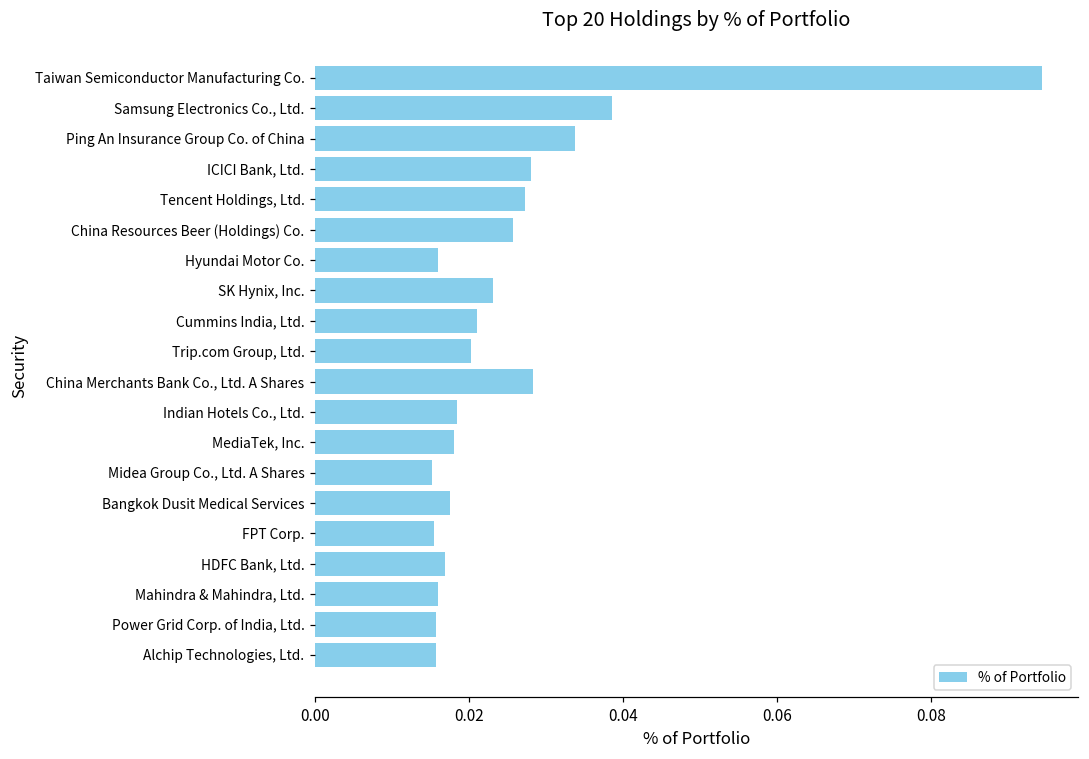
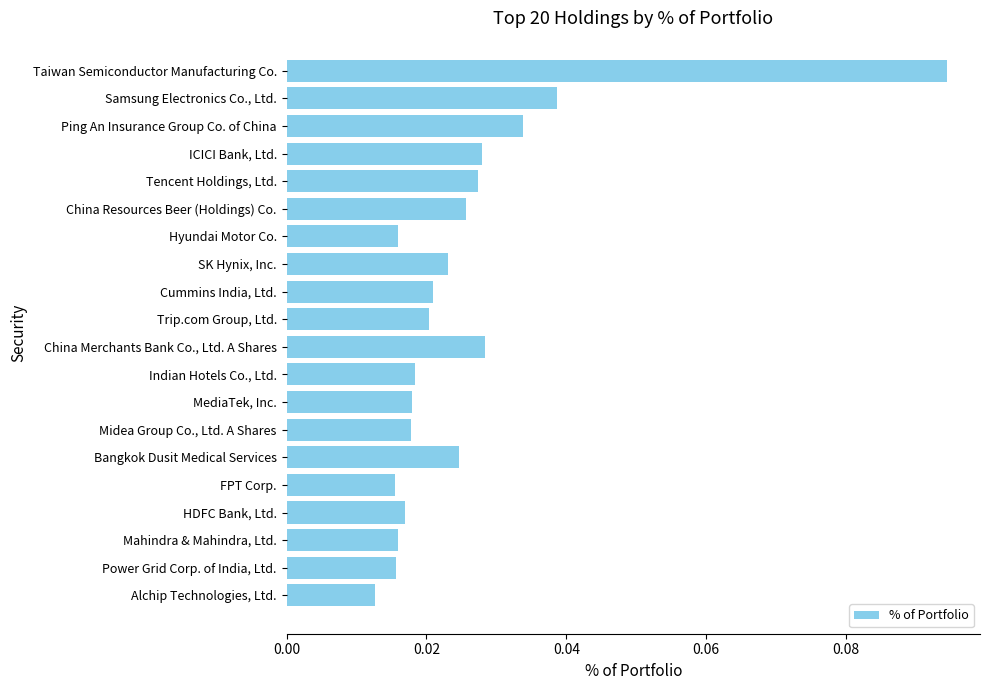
  {
    "Taiwan Semiconductor Manufacturing Co.": 0.094,
    "Samsung Electronics Co., Ltd.": 0.039,
    "Ping An Insurance Group Co. of China": 0.034,
    "ICICI Bank, Ltd.": 0.028,
    "Tencent Holdings, Ltd.": 0.027,
    "China Resources Beer (Holdings) Co.": 0.026,
    "Hyundai Motor Co.": 0.016,
    "SK Hynix, Inc.": 0.023,
    "Cummins India, Ltd.": 0.021,
    "Trip.com Group, Ltd.": 0.020,
    "China Merchants Bank Co., Ltd. A Shares": 0.028,
    "Indian Hotels Co., Ltd.": 0.018,
    "MediaTek, Inc.": 0.018,
-   "Midea Group Co., Ltd. A Shares": 0.015,
-   "Bangkok Dusit Medical Services": 0.018,
+   "Midea Group Co., Ltd. A Shares": 0.018,
+   "Bangkok Dusit Medical Services": 0.025,
    "FPT Corp.": 0.016,
    "HDFC Bank, Ltd.": 0.017,
    "Mahindra & Mahindra, Ltd.": 0.016,
    "Power Grid Corp. of India, Ltd.": 0.016,
-   "Alchip Technologies, Ltd.": 0.016
+   "Alchip Technologies, Ltd.": 0.013
  }
